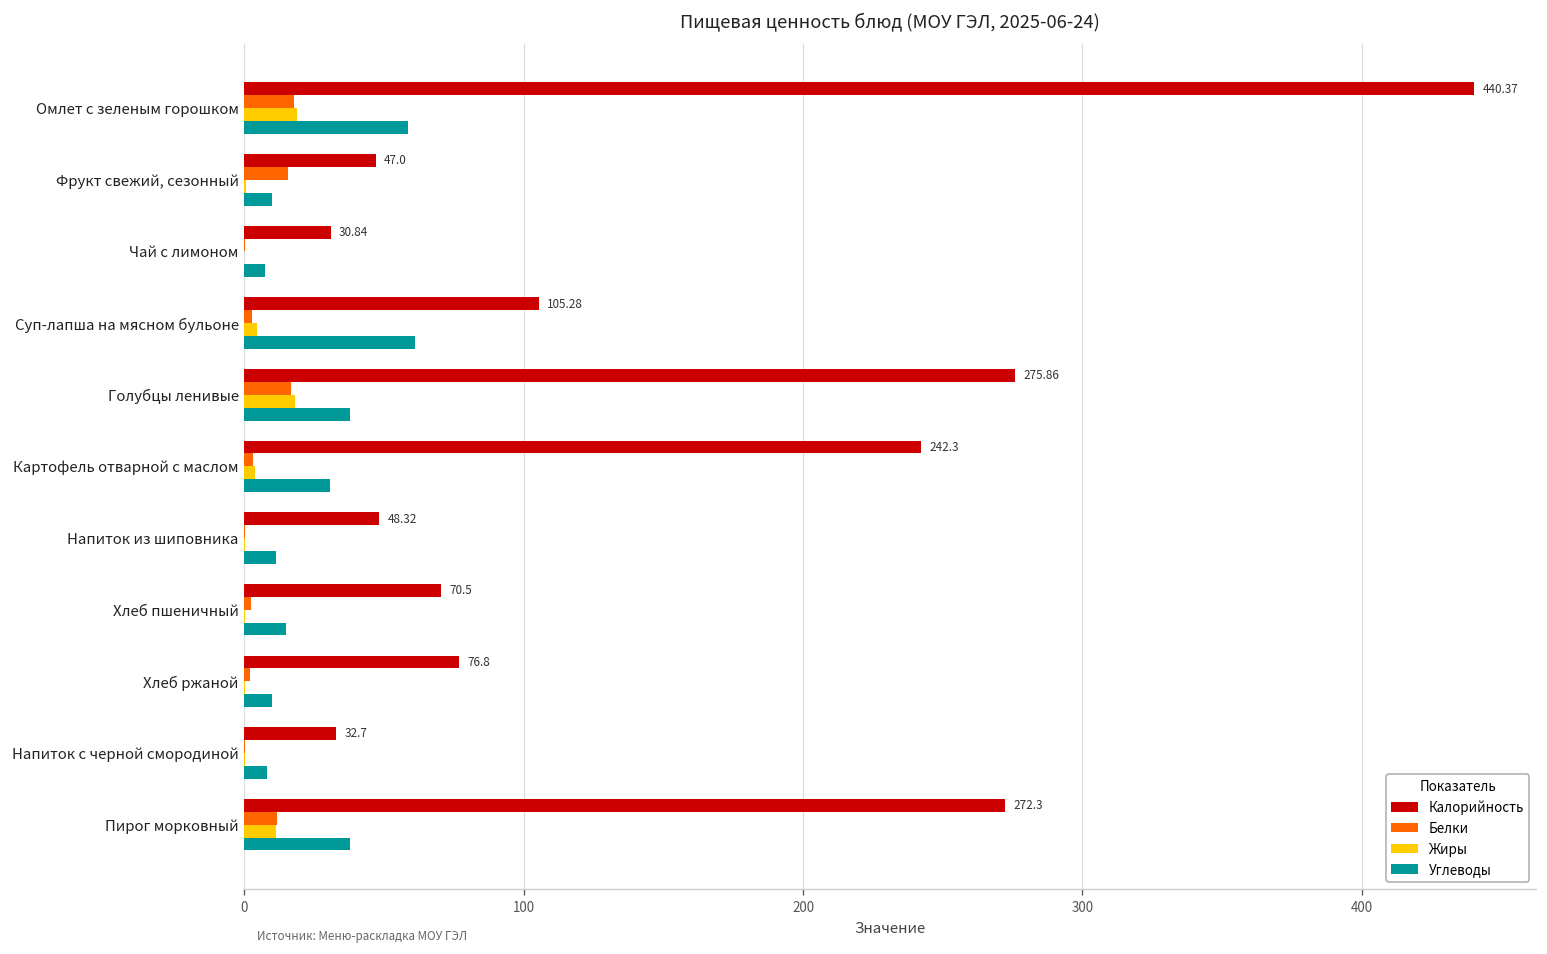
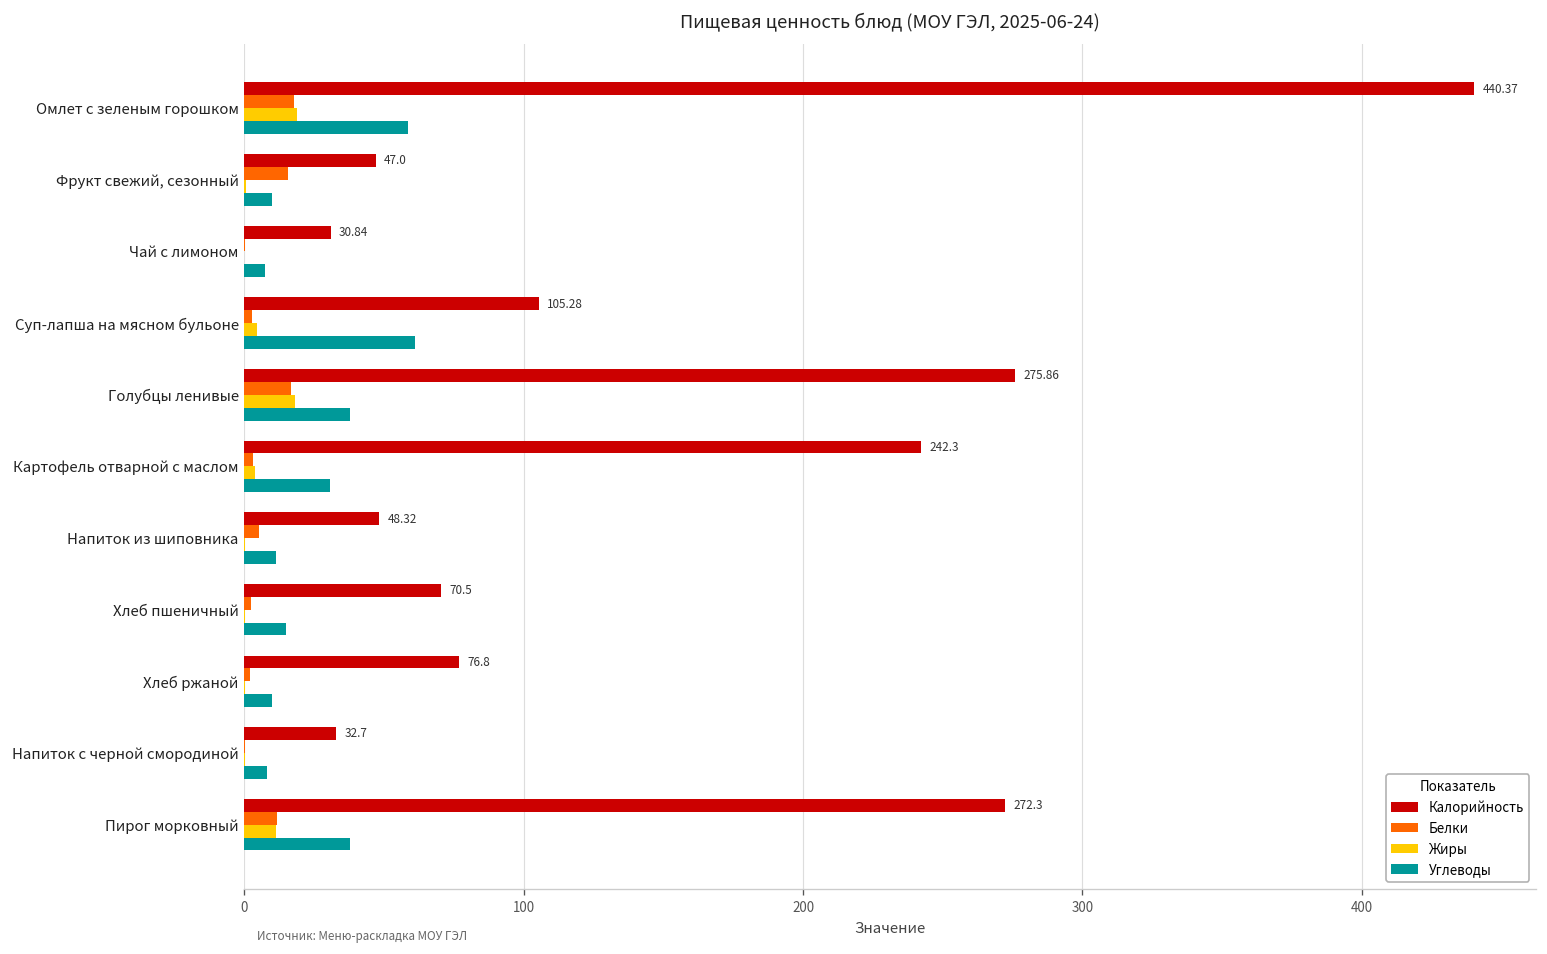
  {
    "Калорийность": {
      "Омлет с зеленым горошком": 440.37,
      "Фрукт свежий, сезонный": 47.0,
      "Чай с лимоном": 30.84,
      "Суп-лапша на мясном бульоне": 105.28,
      "Голубцы ленивые": 275.86,
      "Картофель отварной с маслом": 242.3,
      "Напиток из шиповника": 48.32,
      "Хлеб пшеничный": 70.5,
      "Хлеб ржаной": 76.8,
      "Напиток с черной смородиной": 32.7,
      "Пирог морковный": 272.3
    },
    "Белки": {
      "Омлет с зеленым горошком": 18,
      "Фрукт свежий, сезонный": 16,
      "Суп-лапша на мясном бульоне": 3,
      "Голубцы ленивые": 17,
      "Картофель отварной с маслом": 3,
-     "Напиток из шиповника": 0,
+     "Напиток из шиповника": 5,
      "Хлеб пшеничный": 2,
      "Хлеб ржаной": 2,
      "Пирог морковный": 12
    },
    "Жиры": {
      "Омлет с зеленым горошком": 19,
      "Чай с лимоном": 0,
      "Суп-лапша на мясном бульоне": 4,
      "Голубцы ленивые": 18,
      "Картофель отварной с маслом": 4,
      "Пирог морковный": 11
    },
    "Углеводы": {
      "Омлет с зеленым горошком": 59,
      "Фрукт свежий, сезонный": 10,
      "Чай с лимоном": 7,
      "Суп-лапша на мясном бульоне": 61,
      "Голубцы ленивые": 38,
      "Картофель отварной с маслом": 30,
      "Напиток из шиповника": 11,
      "Хлеб пшеничный": 15,
      "Хлеб ржаной": 10,
      "Напиток с черной смородиной": 8,
      "Пирог морковный": 38
    }
  }
